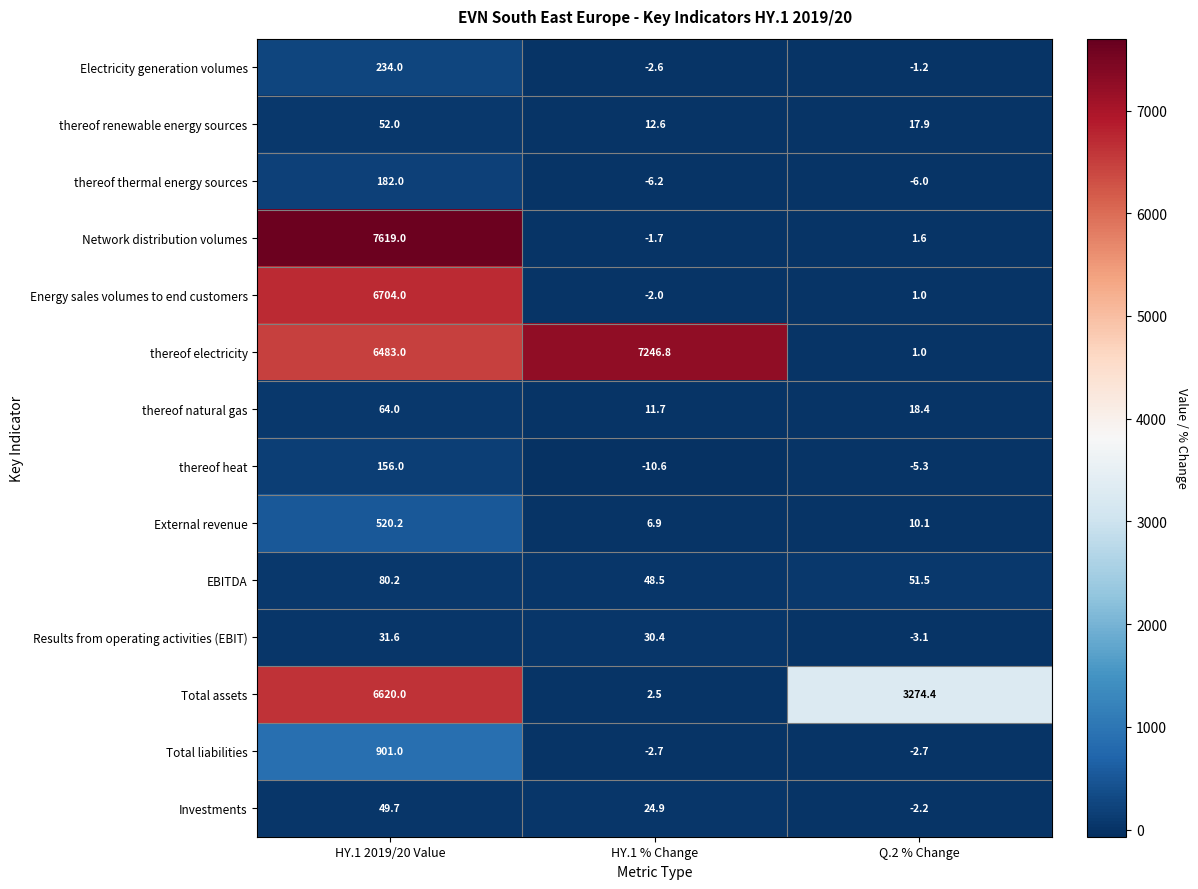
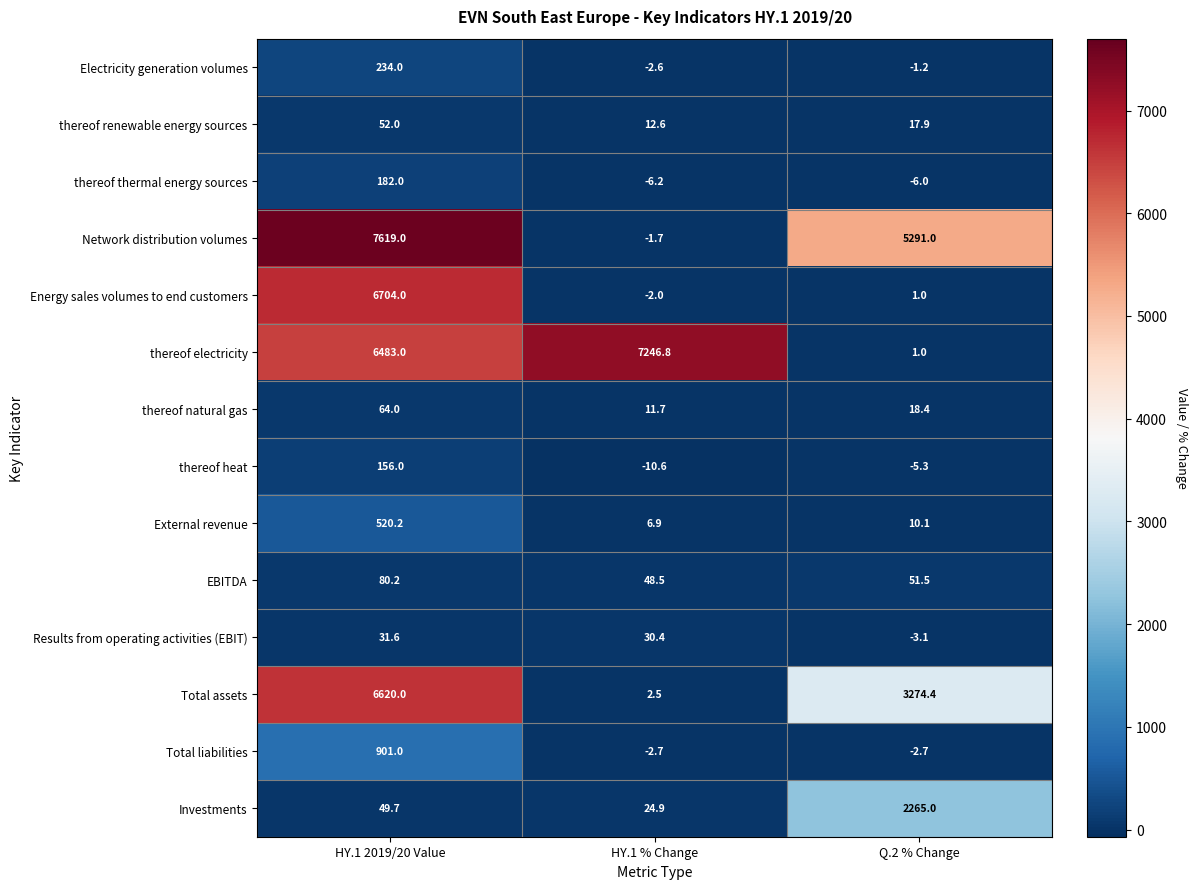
  {
    "Electricity generation volumes": {
      "HY.1 2019/20 Value": 234.0,
      "HY.1 % Change": -2.6,
      "Q.2 % Change": -1.2
    },
    "thereof renewable energy sources": {
      "HY.1 2019/20 Value": 52.0,
      "HY.1 % Change": 12.6,
      "Q.2 % Change": 17.9
    },
    "thereof thermal energy sources": {
      "HY.1 2019/20 Value": 182.0,
      "HY.1 % Change": -6.2,
      "Q.2 % Change": -6.0
    },
    "Network distribution volumes": {
      "HY.1 2019/20 Value": 7619.0,
      "HY.1 % Change": -1.7,
-     "Q.2 % Change": 1.6
+     "Q.2 % Change": 5291.0
    },
    "Energy sales volumes to end customers": {
      "HY.1 2019/20 Value": 6704.0,
      "HY.1 % Change": -2.0,
      "Q.2 % Change": 1.0
    },
    "thereof electricity": {
      "HY.1 2019/20 Value": 6483.0,
      "HY.1 % Change": 7246.8,
      "Q.2 % Change": 1.0
    },
    "thereof natural gas": {
      "HY.1 2019/20 Value": 64.0,
      "HY.1 % Change": 11.7,
      "Q.2 % Change": 18.4
    },
    "thereof heat": {
      "HY.1 2019/20 Value": 156.0,
      "HY.1 % Change": -10.6,
      "Q.2 % Change": -5.3
    },
    "External revenue": {
      "HY.1 2019/20 Value": 520.2,
      "HY.1 % Change": 6.9,
      "Q.2 % Change": 10.1
    },
    "EBITDA": {
      "HY.1 2019/20 Value": 80.2,
      "HY.1 % Change": 48.5,
      "Q.2 % Change": 51.5
    },
    "Results from operating activities (EBIT)": {
      "HY.1 2019/20 Value": 31.6,
      "HY.1 % Change": 30.4,
      "Q.2 % Change": -3.1
    },
    "Total assets": {
      "HY.1 2019/20 Value": 6620.0,
      "HY.1 % Change": 2.5,
      "Q.2 % Change": 3274.4
    },
    "Total liabilities": {
      "HY.1 2019/20 Value": 901.0,
      "HY.1 % Change": -2.7,
      "Q.2 % Change": -2.7
    },
    "Investments": {
      "HY.1 2019/20 Value": 49.7,
      "HY.1 % Change": 24.9,
-     "Q.2 % Change": -2.2
+     "Q.2 % Change": 2265.0
    }
  }
